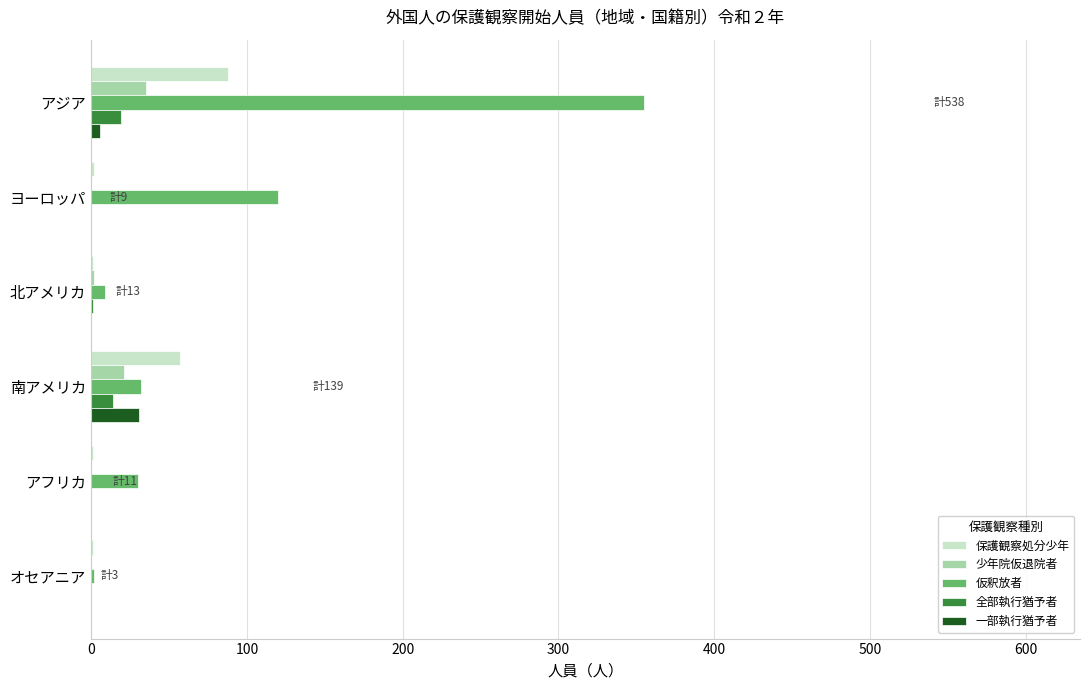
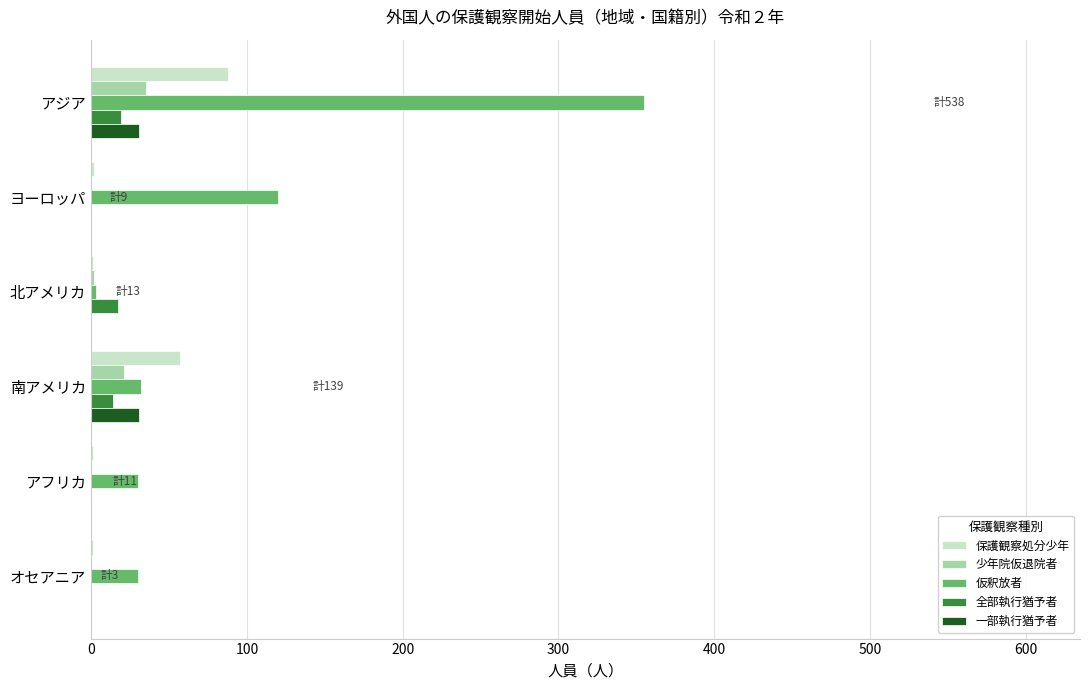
  {
    "仮釈放者": {
      "アジア": 355,
      "ヨーロッパ": 120,
-     "北アメリカ": 9,
+     "北アメリカ": 3,
      "南アメリカ": 32,
      "アフリカ": 30,
-     "オセアニア": 2
+     "オセアニア": 30
    },
    "全部執行猶予者": {
      "アジア": 19,
      "ヨーロッパ": 0,
-     "北アメリカ": 1,
+     "北アメリカ": 17,
      "南アメリカ": 14,
      "アフリカ": 0,
      "オセアニア": 0
    },
    "一部執行猶予者": {
-     "アジア": 6,
+     "アジア": 31,
      "ヨーロッパ": 0,
      "北アメリカ": 0,
      "南アメリカ": 31,
      "アフリカ": 0,
      "オセアニア": 0
    }
  }
